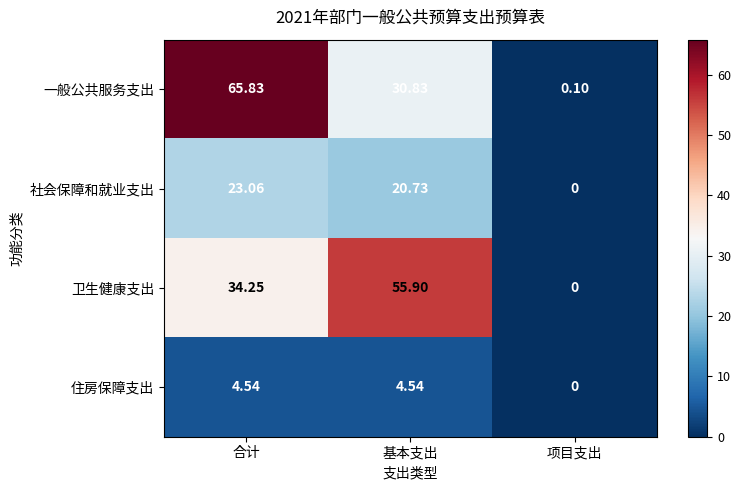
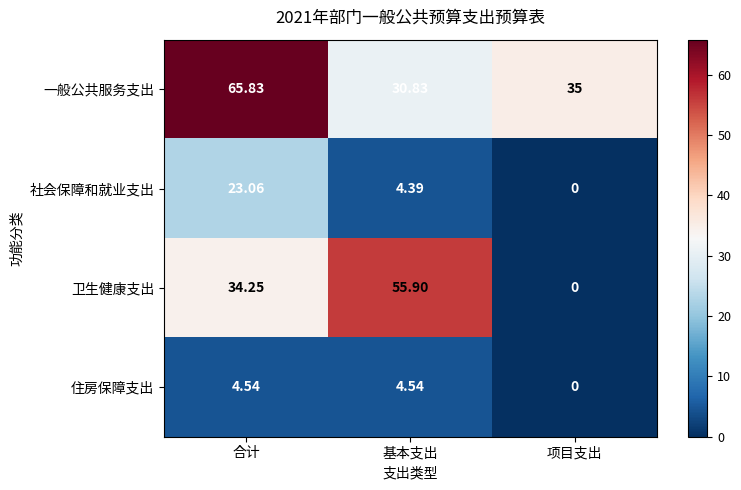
  {
    "一般公共服务支出": {
      "合计": 65.83,
-     "项目支出": 0.10
+     "项目支出": 35
    },
    "社会保障和就业支出": {
      "合计": 23.06,
-     "基本支出": 20.73,
+     "基本支出": 4.39,
      "项目支出": 0
    },
    "卫生健康支出": {
      "合计": 34.25,
      "基本支出": 55.90,
      "项目支出": 0
    },
    "住房保障支出": {
      "合计": 4.54,
      "基本支出": 4.54,
      "项目支出": 0
    }
  }
